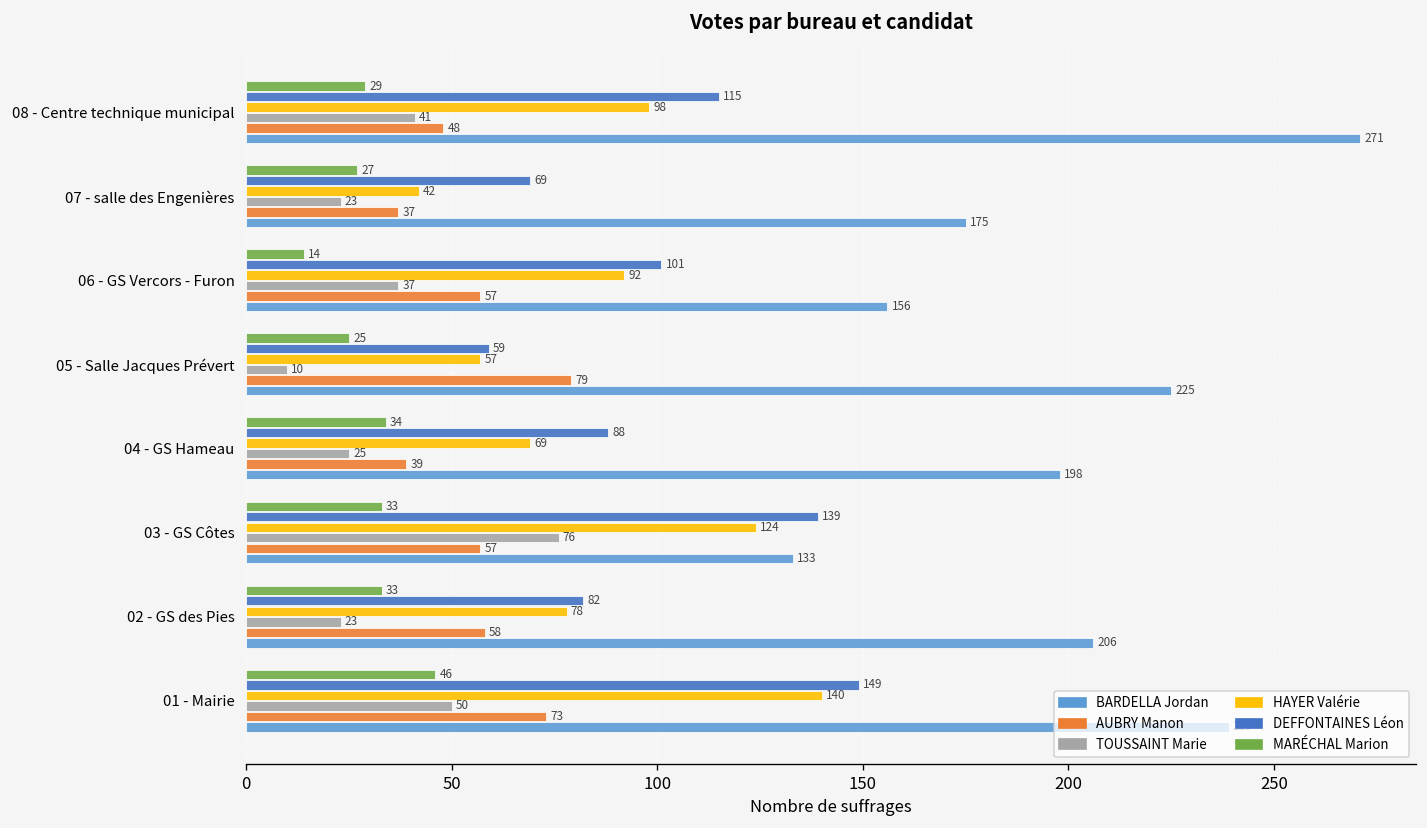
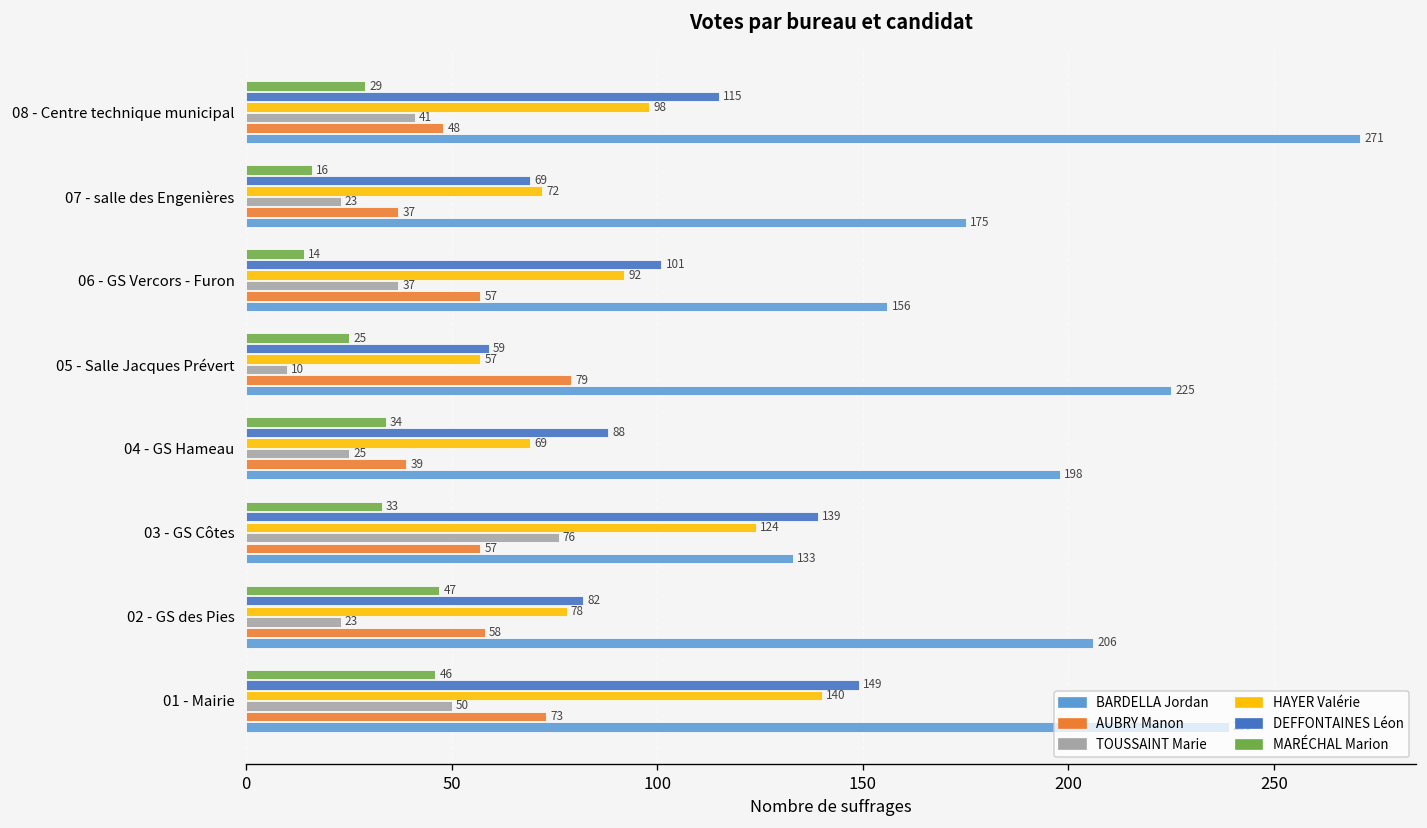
  {
    "AUBRY Manon": {
      "08 - Centre technique municipal": 48,
      "07 - salle des Engenières": 37,
      "06 - GS Vercors - Furon": 57,
      "05 - Salle Jacques Prévert": 79,
      "04 - GS Hameau": 39,
      "03 - GS Côtes": 57,
      "02 - GS des Pies": 58,
      "01 - Mairie": 73
    },
    "TOUSSAINT Marie": {
      "08 - Centre technique municipal": 41,
      "07 - salle des Engenières": 23,
      "06 - GS Vercors - Furon": 37,
      "05 - Salle Jacques Prévert": 10,
      "04 - GS Hameau": 25,
      "03 - GS Côtes": 76,
      "02 - GS des Pies": 23,
      "01 - Mairie": 50
    },
    "HAYER Valérie": {
      "08 - Centre technique municipal": 98,
-     "07 - salle des Engenières": 42,
+     "07 - salle des Engenières": 72,
      "06 - GS Vercors - Furon": 92,
      "05 - Salle Jacques Prévert": 57,
      "04 - GS Hameau": 69,
      "03 - GS Côtes": 124,
      "02 - GS des Pies": 78,
      "01 - Mairie": 140
    },
    "MARÉCHAL Marion": {
      "08 - Centre technique municipal": 29,
-     "07 - salle des Engenières": 27,
+     "07 - salle des Engenières": 16,
      "06 - GS Vercors - Furon": 14,
      "05 - Salle Jacques Prévert": 25,
      "04 - GS Hameau": 34,
      "03 - GS Côtes": 33,
-     "02 - GS des Pies": 33,
+     "02 - GS des Pies": 47,
      "01 - Mairie": 46
    }
  }
